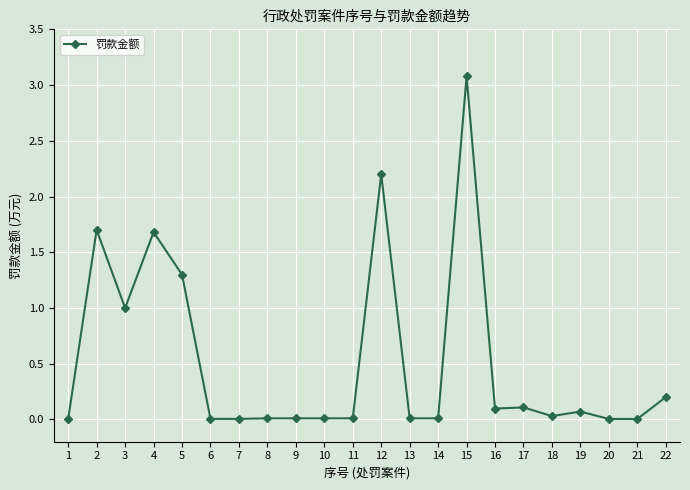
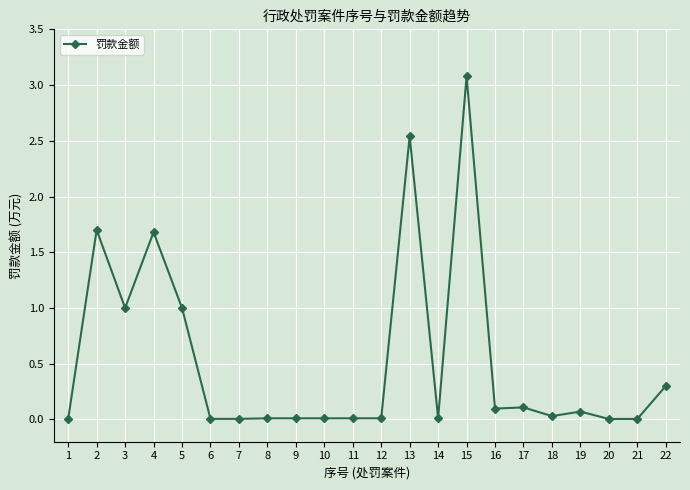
  {
    "1": 0.01,
    "2": 1.70,
    "3": 1.00,
    "4": 1.68,
-   "5": 1.3,
+   "5": 1.0,
    "6": 0.01,
    "7": 0.01,
    "8": 0.01,
    "9": 0.01,
    "10": 0.01,
    "11": 0.01,
-   "12": 2.20,
-   "13": 0.01,
+   "12": 0.01,
+   "13": 2.54,
    "14": 0.01,
    "15": 3.08,
    "16": 0.10,
    "17": 0.11,
    "18": 0.03,
    "19": 0.07,
    "20": 0.00,
    "21": 0.00,
-   "22": 0.2
+   "22": 0.3
  }
